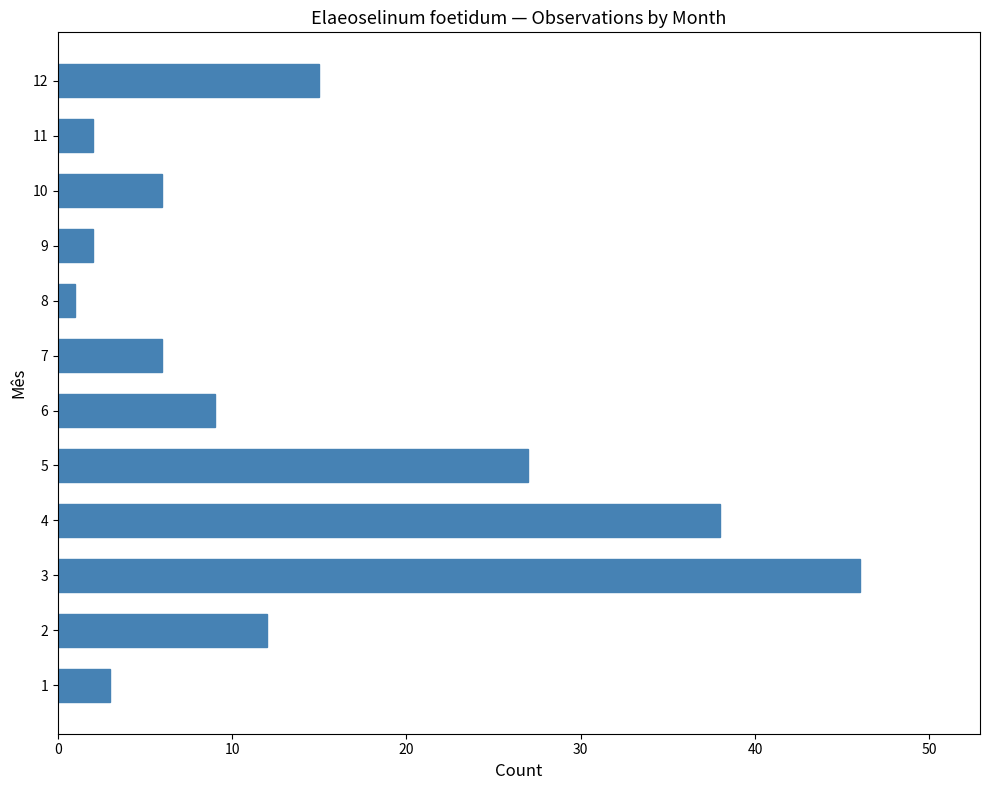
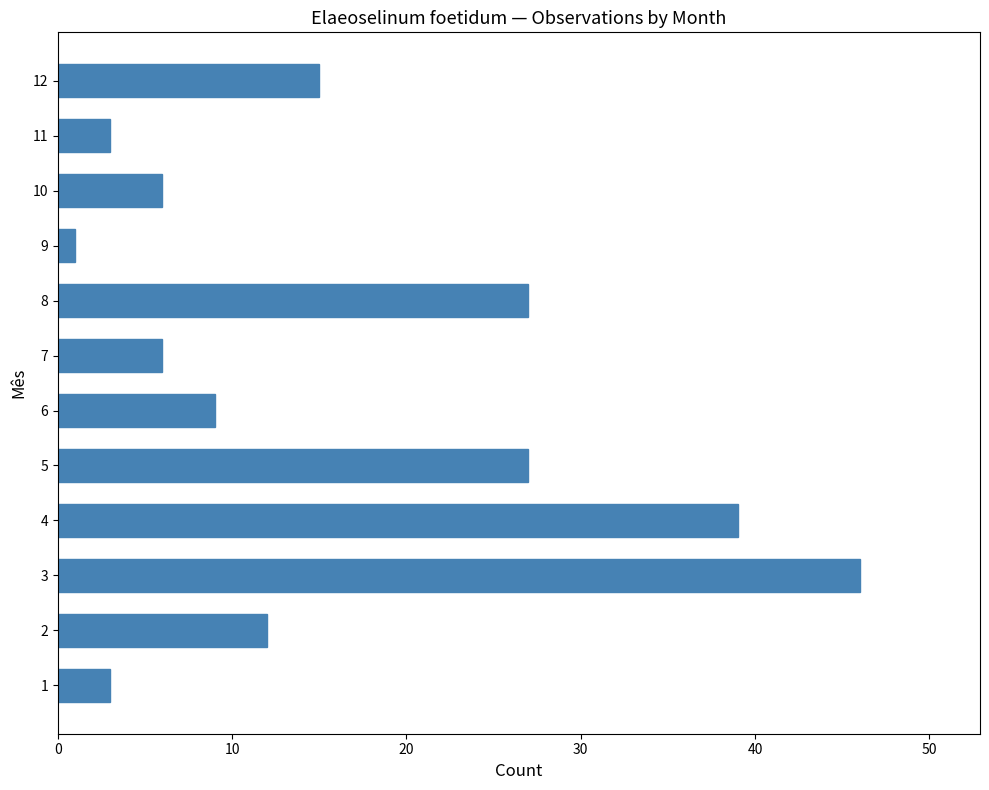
  {
    "12": 15,
-   "11": 2,
+   "11": 3,
    "10": 6,
-   "9": 2,
-   "8": 1,
+   "9": 1,
+   "8": 27,
    "7": 6,
    "6": 9,
    "5": 27,
-   "4": 38,
+   "4": 39,
    "3": 46,
    "2": 12,
    "1": 3
  }
